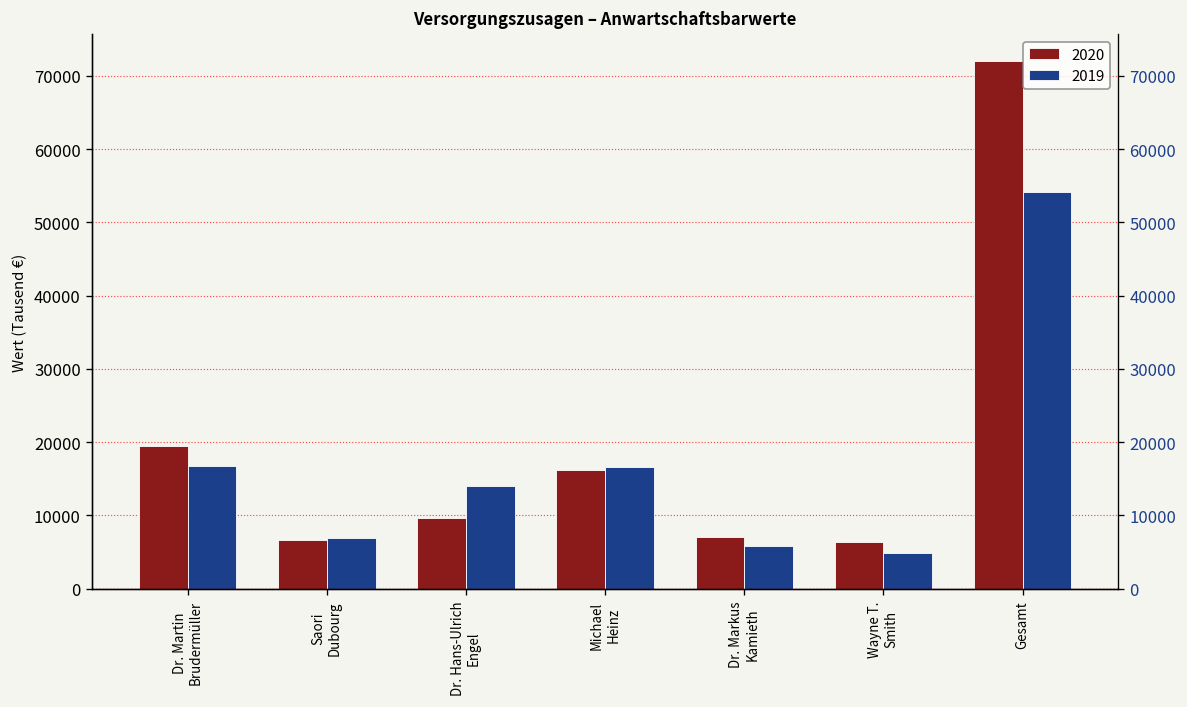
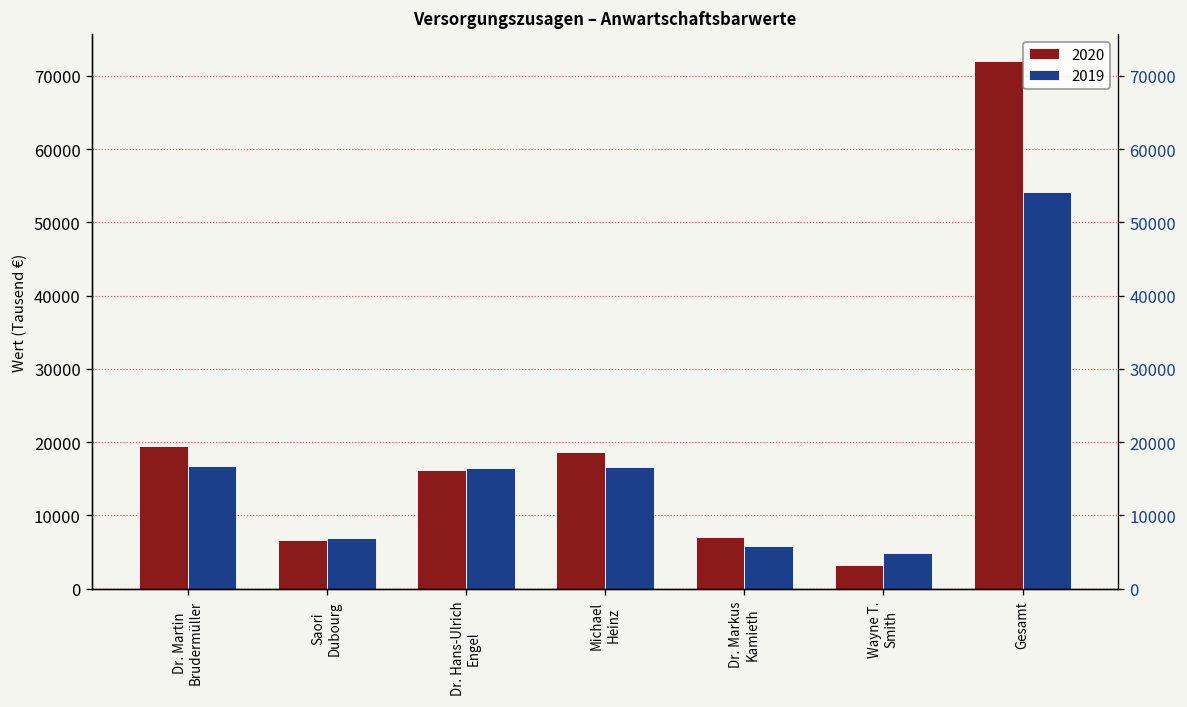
  {
    "2020": {
      "Dr. Martin Brudermüller": 19000,
      "Saori Dubourg": 7000,
-     "Dr. Hans-Ulrich Engel": 10000,
-     "Michael Heinz": 16000,
+     "Dr. Hans-Ulrich Engel": 16000,
+     "Michael Heinz": 19000,
      "Dr. Markus Kamieth": 7000,
-     "Wayne T. Smith": 6000,
+     "Wayne T. Smith": 3000,
      "Gesamt": 72000
    },
    "2019": {
      "Dr. Martin Brudermüller": 17000,
      "Saori Dubourg": 7000,
-     "Dr. Hans-Ulrich Engel": 14000,
+     "Dr. Hans-Ulrich Engel": 16000,
      "Michael Heinz": 17000,
      "Dr. Markus Kamieth": 6000,
      "Wayne T. Smith": 5000,
      "Gesamt": 54000
    }
  }
